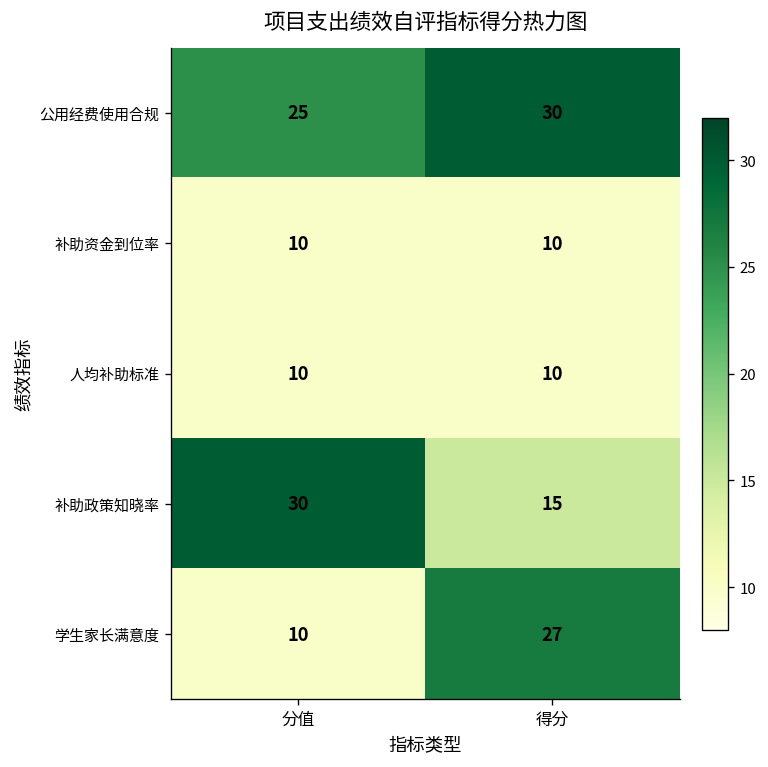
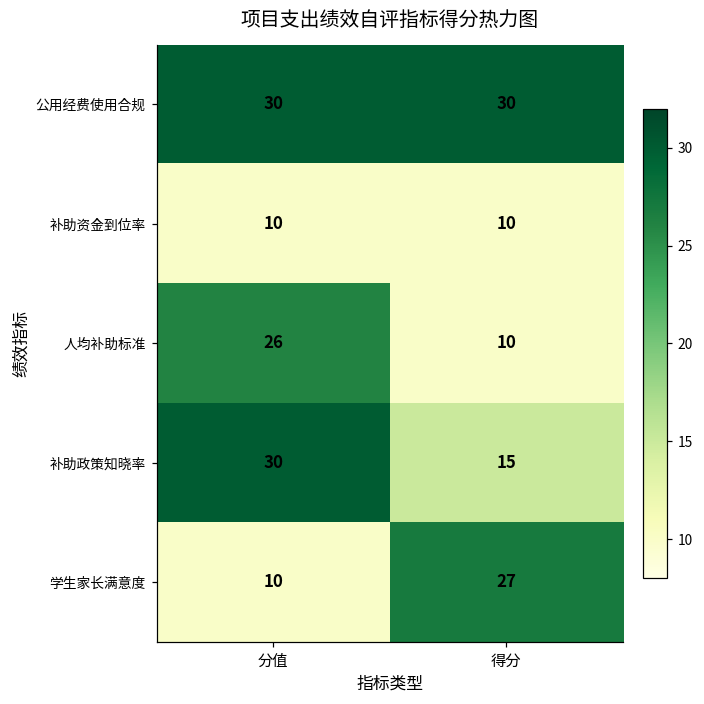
  {
    "公用经费使用合规": {
-     "分值": 25,
+     "分值": 30,
      "得分": 30
    },
    "补助资金到位率": {
      "分值": 10,
      "得分": 10
    },
    "人均补助标准": {
-     "分值": 10,
+     "分值": 26,
      "得分": 10
    },
    "补助政策知晓率": {
      "分值": 30,
      "得分": 15
    },
    "学生家长满意度": {
      "分值": 10,
      "得分": 27
    }
  }
